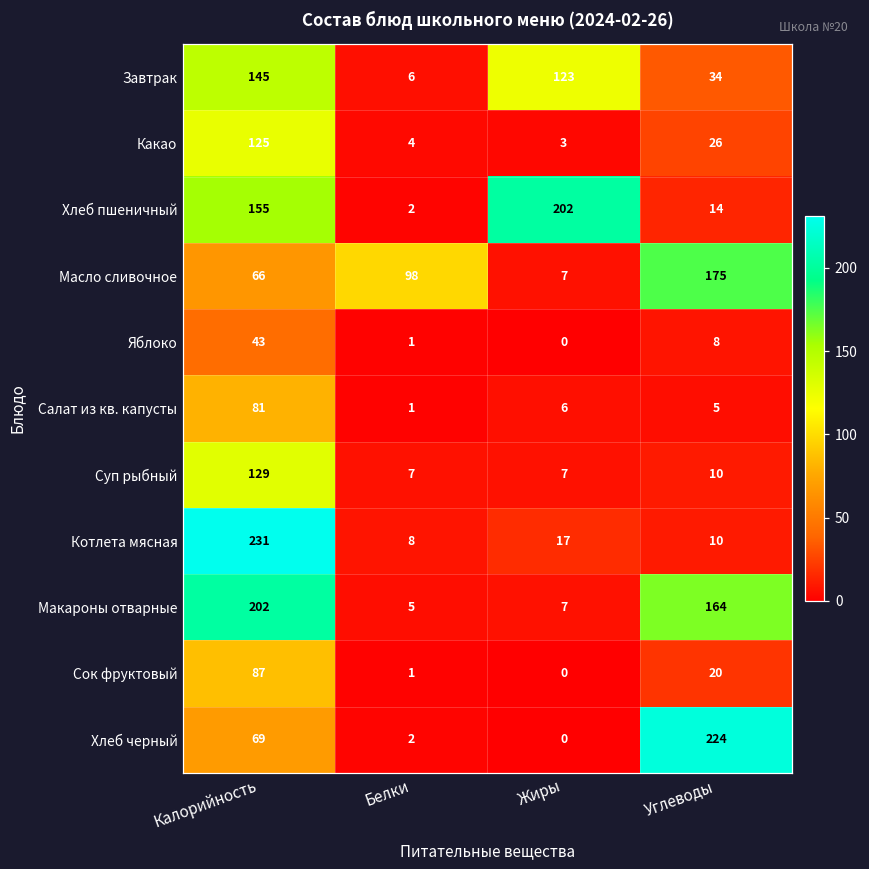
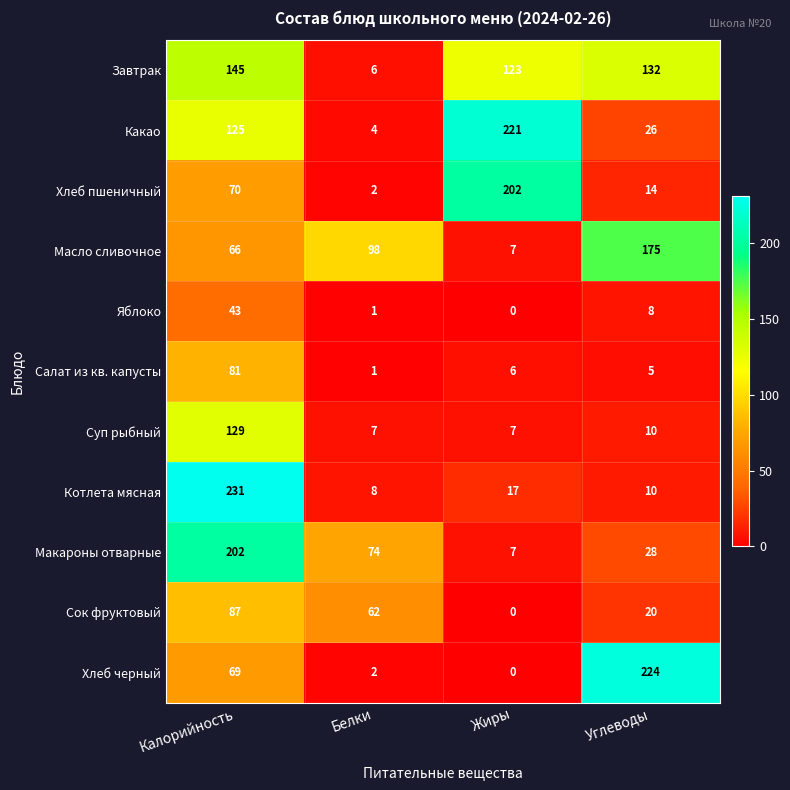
  {
    "Завтрак": {
      "Калорийность": 145,
      "Белки": 6,
      "Жиры": 123,
-     "Углеводы": 34
+     "Углеводы": 132
    },
    "Какао": {
      "Калорийность": 125,
      "Белки": 4,
-     "Жиры": 3,
+     "Жиры": 221,
      "Углеводы": 26
    },
    "Хлеб пшеничный": {
-     "Калорийность": 155,
+     "Калорийность": 70,
      "Белки": 2,
      "Жиры": 202,
      "Углеводы": 14
    },
    "Масло сливочное": {
      "Калорийность": 66,
      "Белки": 98,
      "Жиры": 7,
      "Углеводы": 175
    },
    "Яблоко": {
      "Калорийность": 43,
      "Белки": 1,
      "Жиры": 0,
      "Углеводы": 8
    },
    "Салат из кв. капусты": {
      "Калорийность": 81,
      "Белки": 1,
      "Жиры": 6,
      "Углеводы": 5
    },
    "Суп рыбный": {
      "Калорийность": 129,
      "Белки": 7,
      "Жиры": 7,
      "Углеводы": 10
    },
    "Котлета мясная": {
      "Калорийность": 231,
      "Белки": 8,
      "Жиры": 17,
      "Углеводы": 10
    },
    "Макароны отварные": {
      "Калорийность": 202,
-     "Белки": 5,
+     "Белки": 74,
      "Жиры": 7,
-     "Углеводы": 164
+     "Углеводы": 28
    },
    "Сок фруктовый": {
      "Калорийность": 87,
-     "Белки": 1,
+     "Белки": 62,
      "Жиры": 0,
      "Углеводы": 20
    },
    "Хлеб черный": {
      "Калорийность": 69,
      "Белки": 2,
      "Жиры": 0,
      "Углеводы": 224
    }
  }
